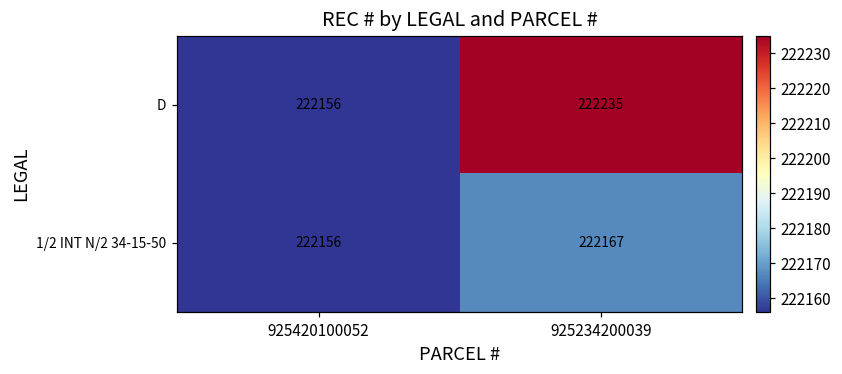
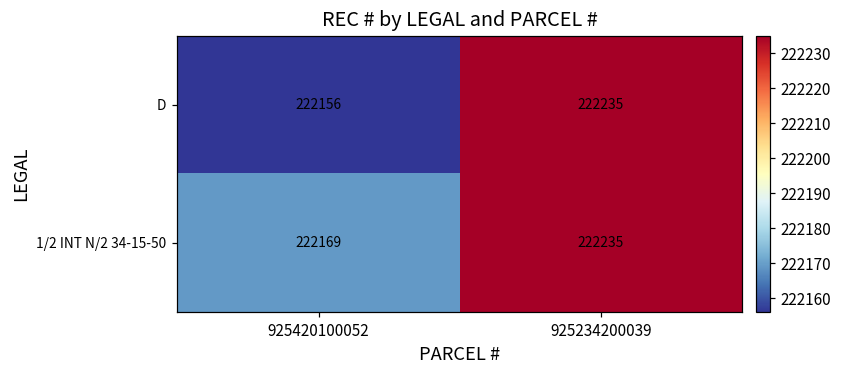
  {
    "D": {
      "925420100052": 222156,
      "925234200039": 222235
    },
    "1/2 INT N/2 34-15-50": {
-     "925420100052": 222156,
-     "925234200039": 222167
+     "925420100052": 222169,
+     "925234200039": 222235
    }
  }
